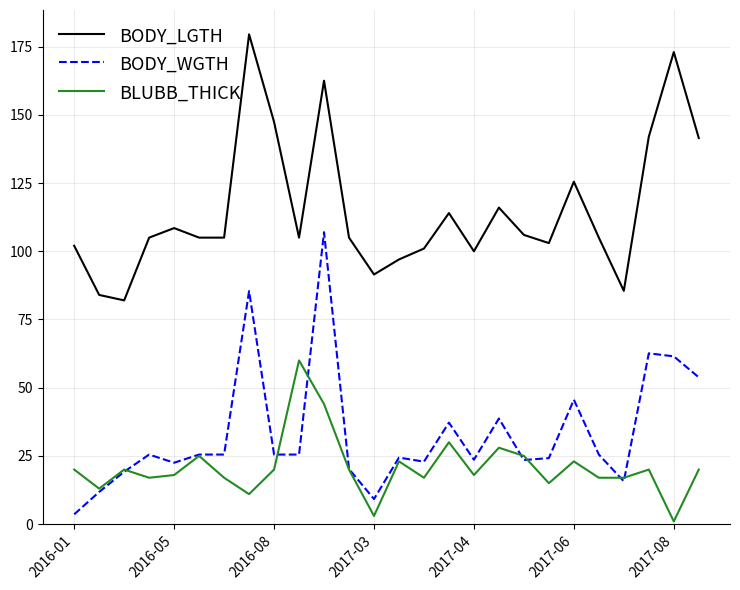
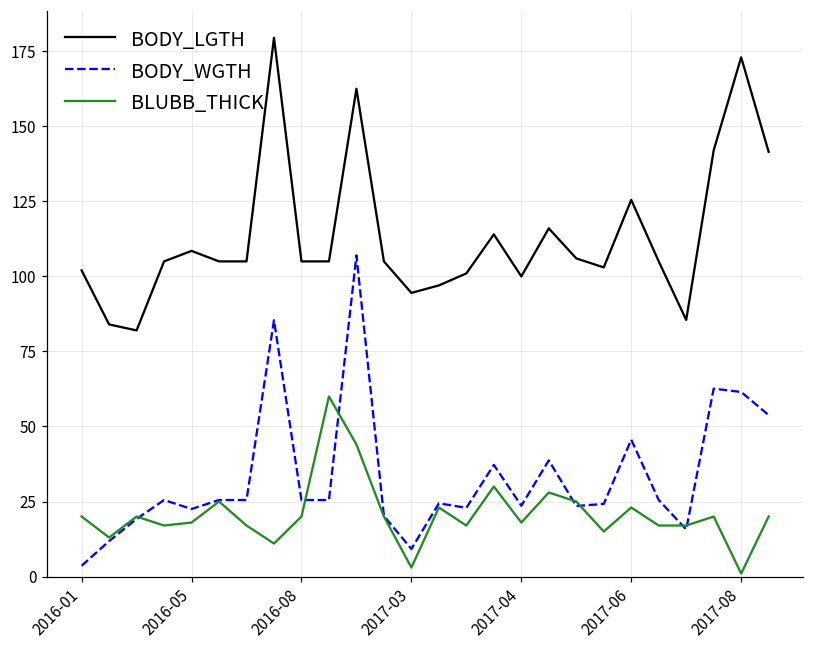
  {
    "BODY_LGTH": {
      "2016-01": 102,
      "2016-05": 109,
-     "2016-08": 147,
-     "2017-03": 92,
+     "2016-08": 105,
+     "2017-03": 95,
      "2017-04": 100,
      "2017-06": 126,
      "2017-08": 173
    },
    "BODY_WGTH": {
      "2016-01": 4,
      "2016-05": 23,
      "2016-08": 26,
      "2017-03": 9,
      "2017-04": 24,
      "2017-06": 46,
      "2017-08": 62
    },
    "BLUBB_THICK": {
      "2016-01": 20,
      "2016-05": 18,
      "2016-08": 20,
      "2017-03": 3,
      "2017-04": 18,
      "2017-06": 23,
      "2017-08": 1
    }
  }
